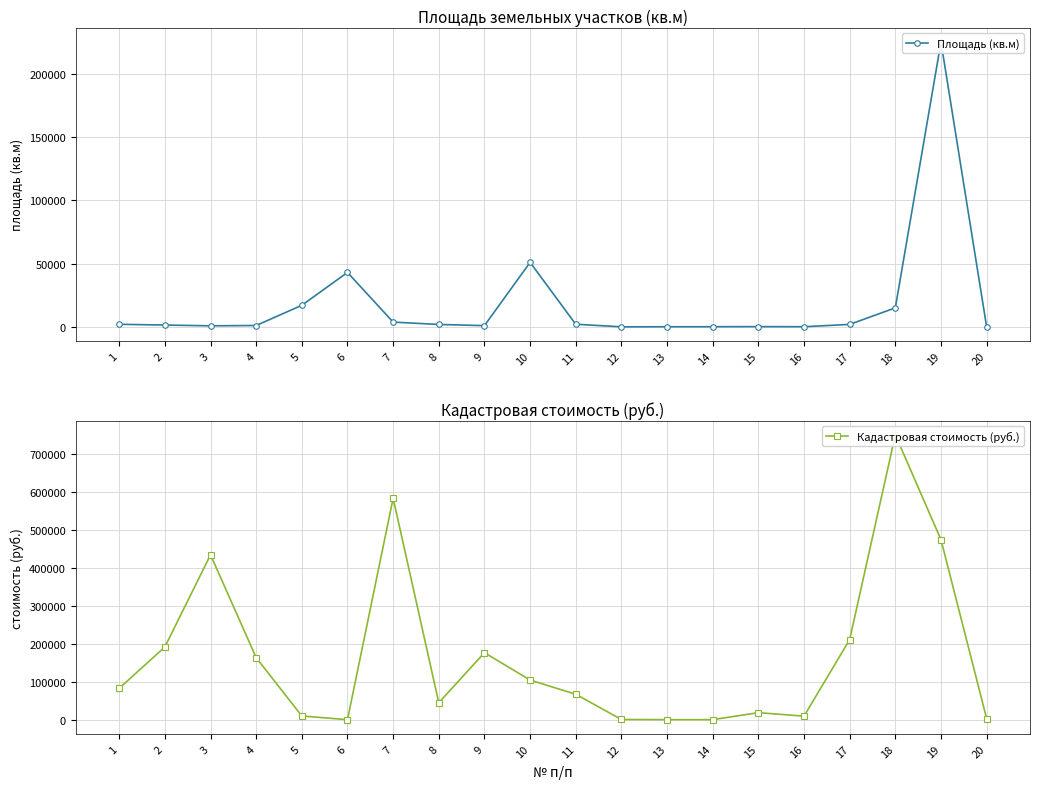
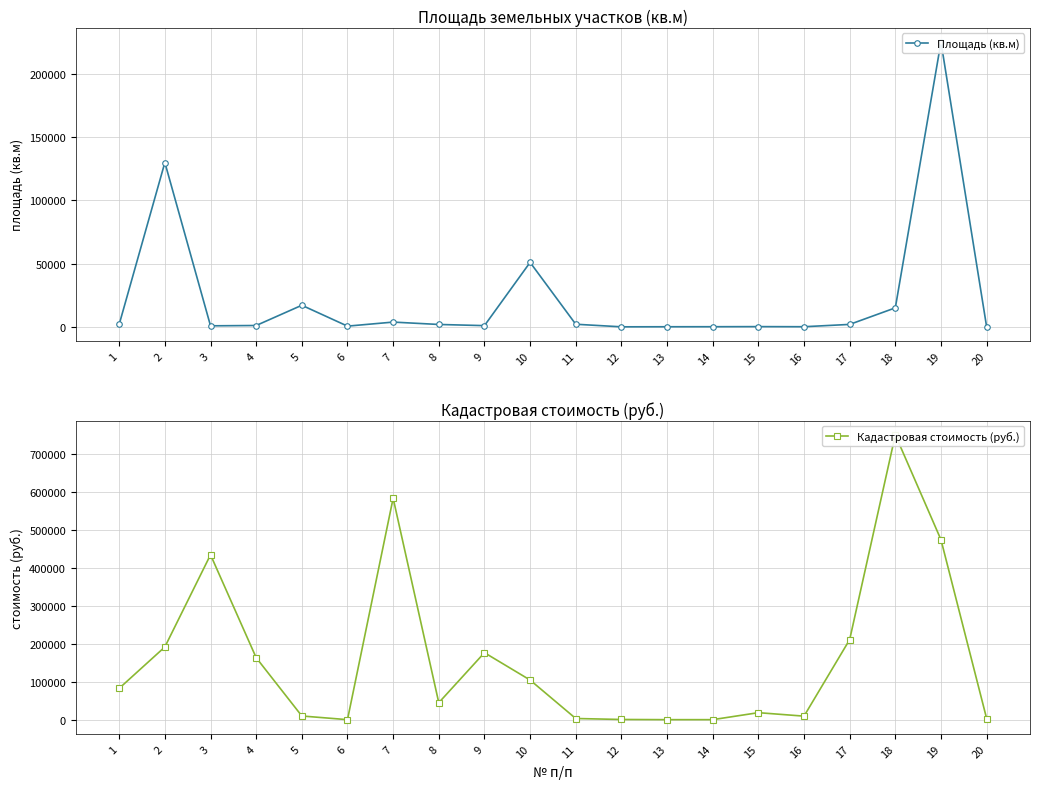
  {
    "Площадь земельных участков (кв.м)": {
      "1": 2000,
-     "2": 1000,
+     "2": 130000,
      "3": 1000,
      "4": 1000,
      "5": 17000,
-     "6": 43000,
+     "6": 1000,
      "7": 4000,
      "8": 2000,
      "9": 1000,
      "10": 51000,
      "11": 2000,
      "12": 0,
      "13": 0,
      "14": 0,
      "15": 0,
      "16": 0,
      "17": 2000,
      "18": 15000,
      "20": 0
    },
    "Кадастровая стоимость (руб.)": {
      "1": 80000,
      "2": 190000,
      "3": 440000,
      "4": 160000,
      "5": 10000,
      "6": 0,
      "7": 580000,
      "8": 40000,
      "9": 180000,
      "10": 100000,
-     "11": 70000,
+     "11": 0,
      "12": 0,
      "13": 0,
      "14": 0,
      "15": 20000,
      "16": 10000,
      "17": 210000,
      "19": 470000,
      "20": 0
    }
  }
